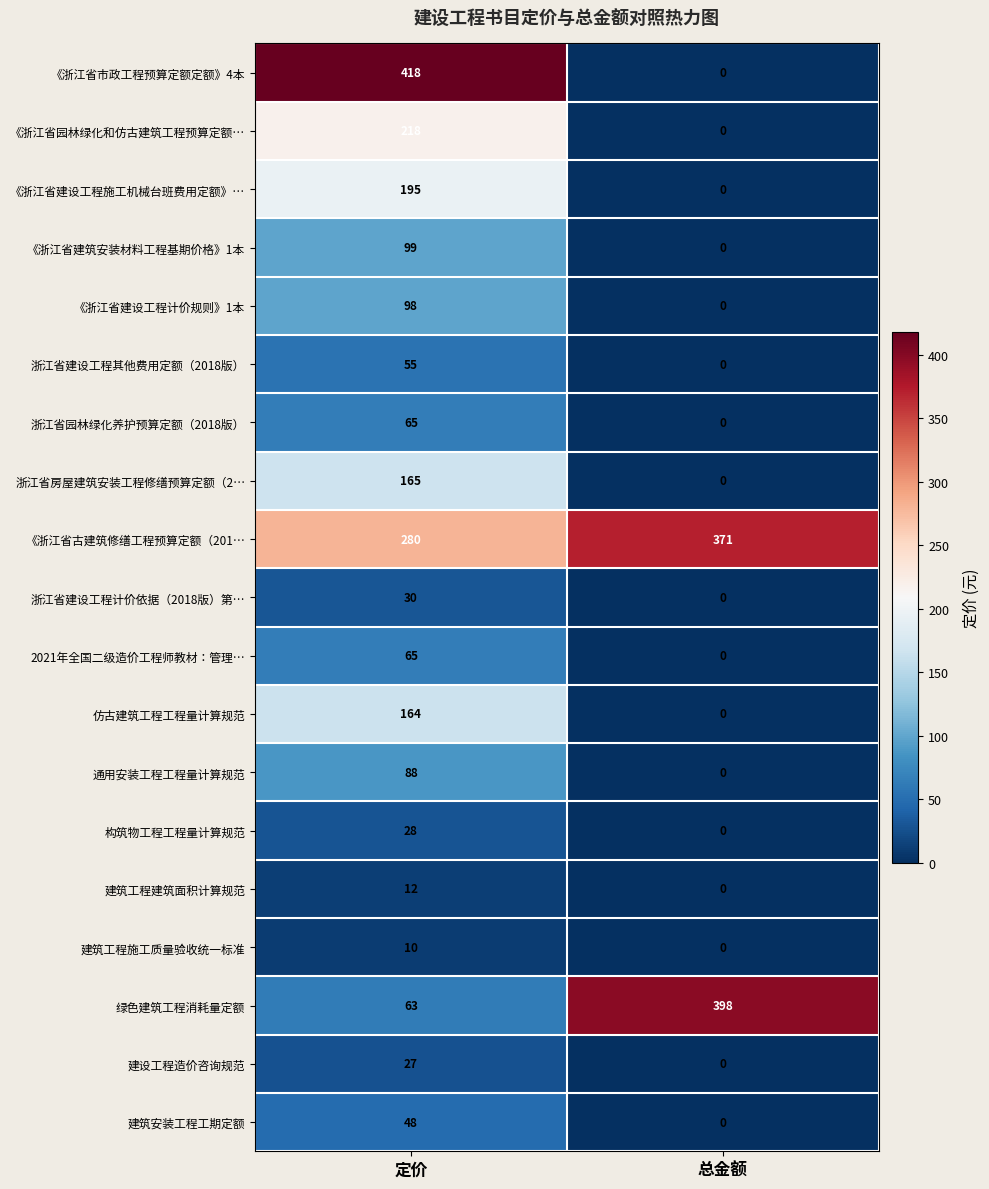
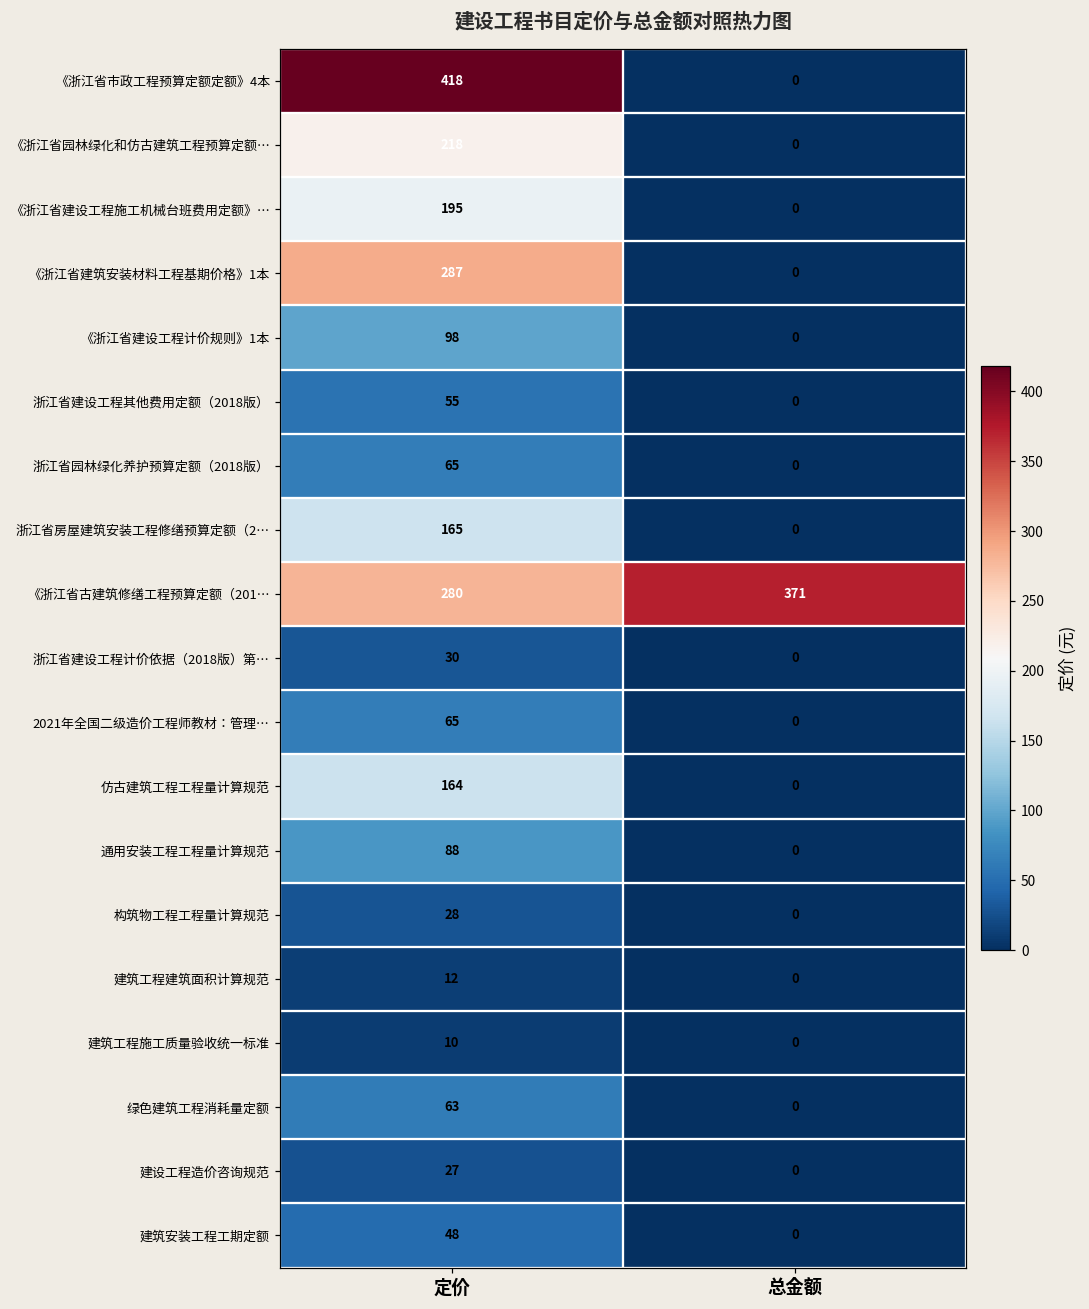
  {
    "《浙江省市政工程预算定额定额》4本": {
      "定价": 418,
      "总金额": 0
    },
    "《浙江省园林绿化和仿古建筑工程预算定额…": {
      "总金额": 0
    },
    "《浙江省建设工程施工机械台班费用定额》…": {
      "定价": 195,
      "总金额": 0
    },
    "《浙江省建筑安装材料工程基期价格》1本": {
-     "定价": 99,
+     "定价": 287,
      "总金额": 0
    },
    "《浙江省建设工程计价规则》1本": {
      "定价": 98,
      "总金额": 0
    },
    "浙江省建设工程其他费用定额（2018版）": {
      "定价": 55,
      "总金额": 0
    },
    "浙江省园林绿化养护预算定额（2018版）": {
      "定价": 65,
      "总金额": 0
    },
    "浙江省房屋建筑安装工程修缮预算定额（2…": {
      "定价": 165,
      "总金额": 0
    },
    "《浙江省古建筑修缮工程预算定额（201…": {
      "定价": 280,
      "总金额": 371
    },
    "浙江省建设工程计价依据（2018版）第…": {
      "定价": 30,
      "总金额": 0
    },
    "2021年全国二级造价工程师教材：管理…": {
      "定价": 65,
      "总金额": 0
    },
    "仿古建筑工程工程量计算规范": {
      "定价": 164,
      "总金额": 0
    },
    "通用安装工程工程量计算规范": {
      "定价": 88,
      "总金额": 0
    },
    "构筑物工程工程量计算规范": {
      "定价": 28,
      "总金额": 0
    },
    "建筑工程建筑面积计算规范": {
      "定价": 12,
      "总金额": 0
    },
    "建筑工程施工质量验收统一标准": {
      "定价": 10,
      "总金额": 0
    },
    "绿色建筑工程消耗量定额": {
      "定价": 63,
-     "总金额": 398
+     "总金额": 0
    },
    "建设工程造价咨询规范": {
      "定价": 27,
      "总金额": 0
    },
    "建筑安装工程工期定额": {
      "定价": 48,
      "总金额": 0
    }
  }
